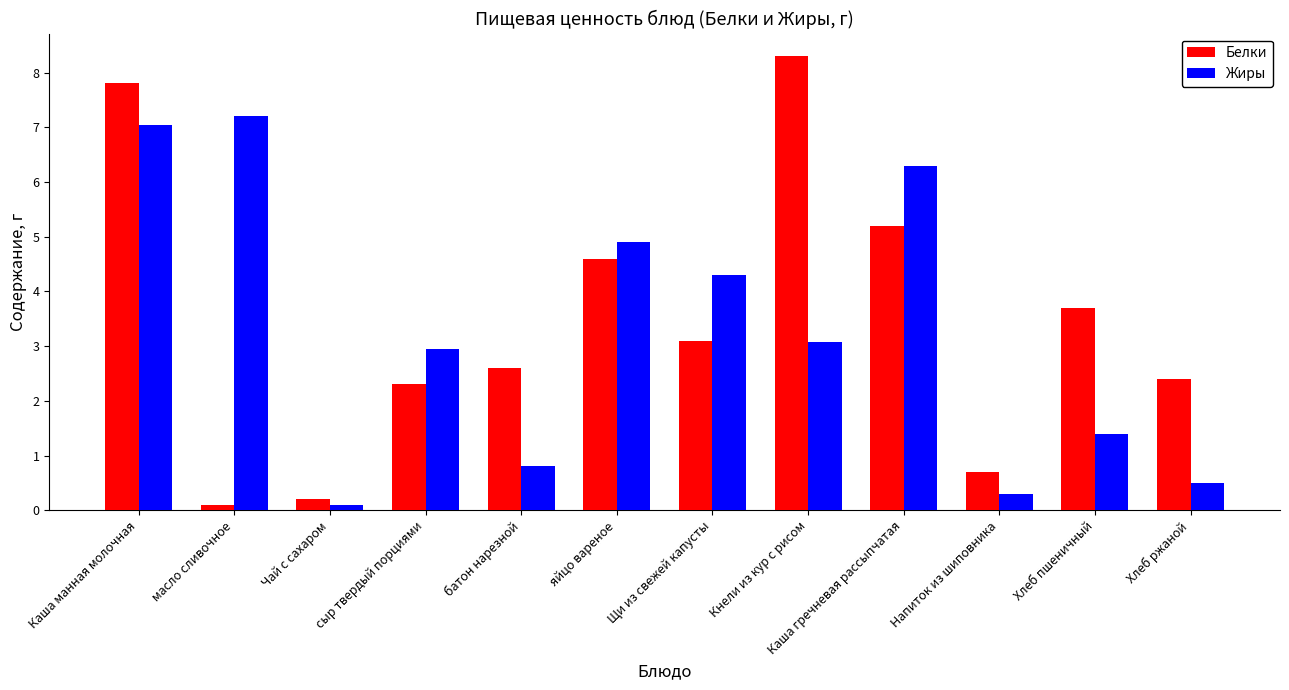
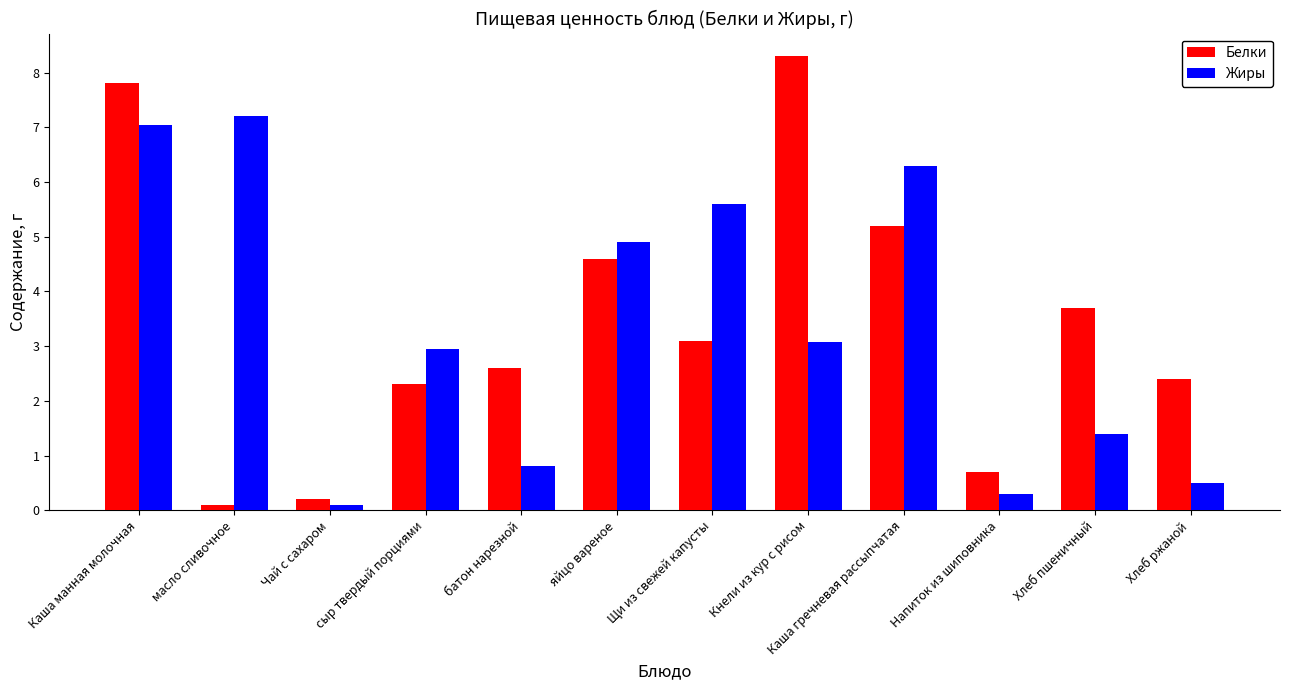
  {
    "Белки": {
      "Каша манная молочная": 7.8,
      "масло сливочное": 0.1,
      "Чай с сахаром": 0.2,
      "сыр твердый порциями": 2.3,
      "батон нарезной": 2.6,
      "яйцо вареное": 4.6,
      "Щи из свежей капусты": 3.1,
      "Кнели из кур с рисом": 8.3,
      "Каша гречневая рассыпчатая": 5.2,
      "Напиток из шиповника": 0.7,
      "Хлеб пшеничный": 3.7,
      "Хлеб ржаной": 2.4
    },
    "Жиры": {
      "Каша манная молочная": 7.0,
      "масло сливочное": 7.2,
      "Чай с сахаром": 0.1,
      "сыр твердый порциями": 3.0,
      "батон нарезной": 0.8,
      "яйцо вареное": 4.9,
-     "Щи из свежей капусты": 4.3,
+     "Щи из свежей капусты": 5.6,
      "Кнели из кур с рисом": 3.1,
      "Каша гречневая рассыпчатая": 6.3,
      "Напиток из шиповника": 0.3,
      "Хлеб пшеничный": 1.4,
      "Хлеб ржаной": 0.5
    }
  }
